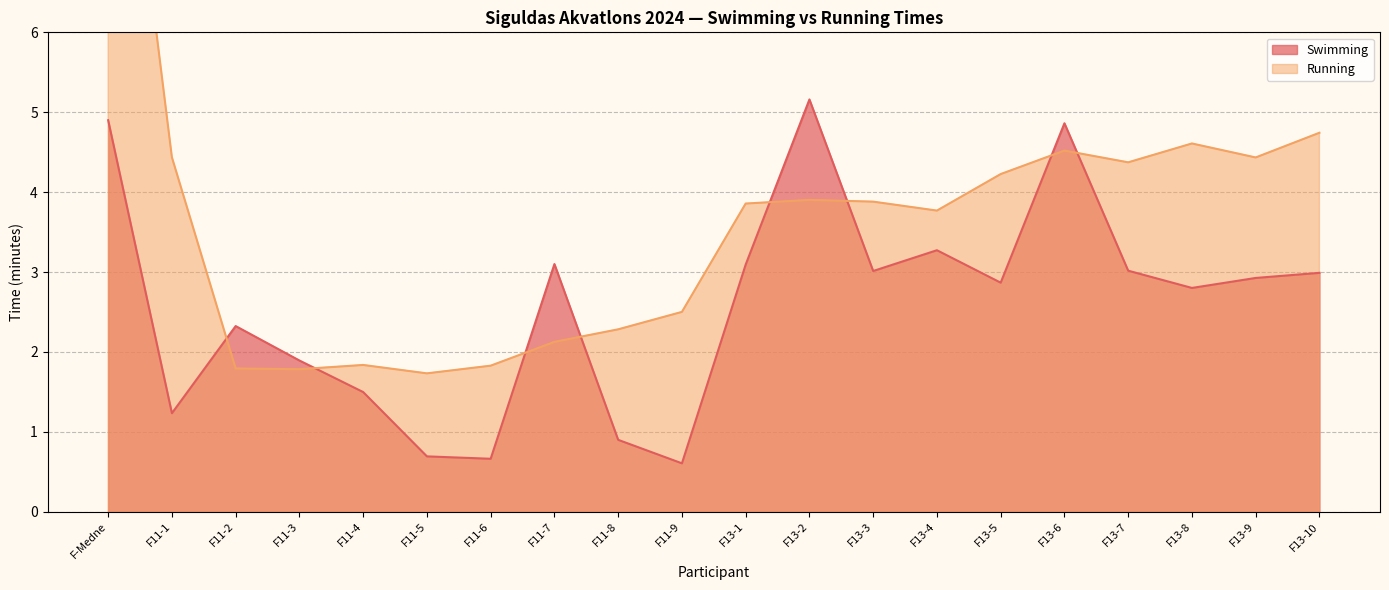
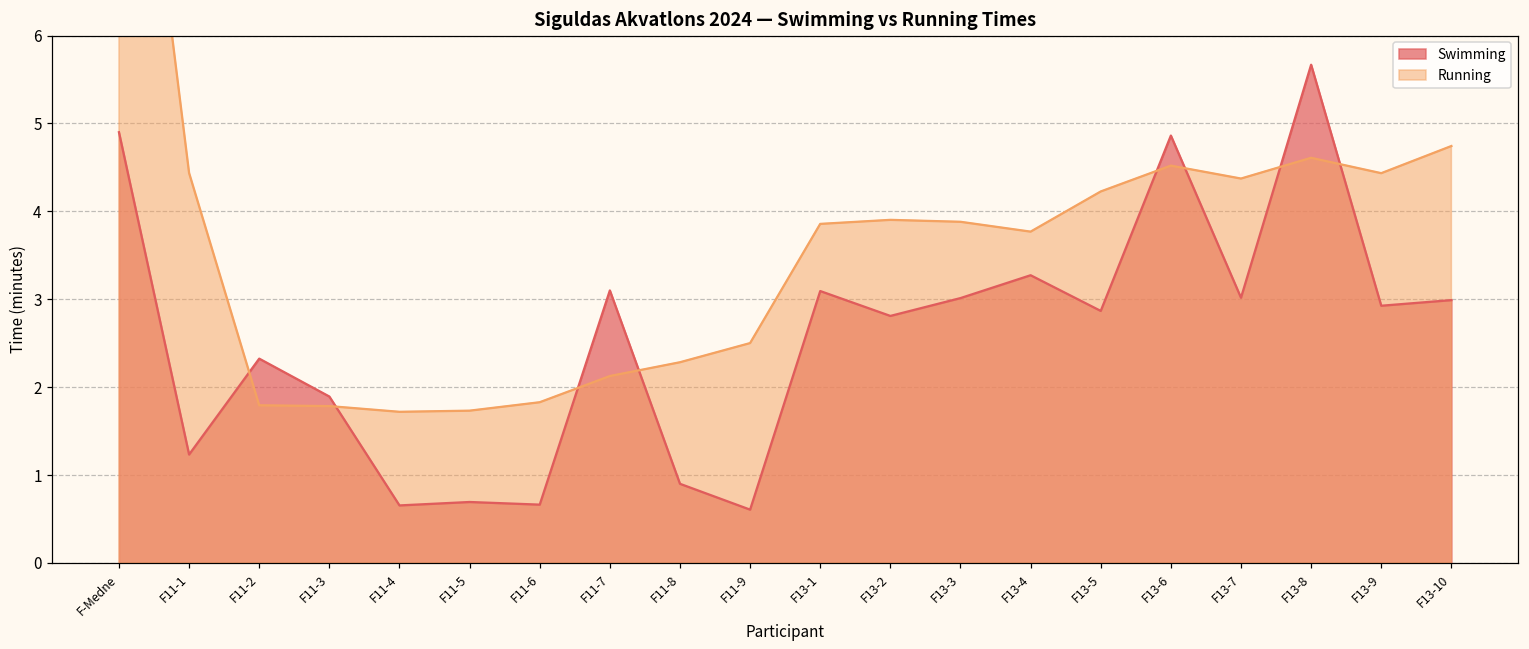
  {
    "Swimming": {
      "F-Medne": 4.9,
      "F11-1": 1.2,
      "F11-2": 2.3,
      "F11-3": 1.9,
-     "F11-4": 1.5,
+     "F11-4": 0.7,
      "F11-5": 0.7,
      "F11-6": 0.7,
      "F11-7": 3.1,
      "F11-8": 0.9,
      "F11-9": 0.6,
      "F13-1": 3.1,
-     "F13-2": 5.2,
+     "F13-2": 2.8,
      "F13-3": 3.0,
      "F13-4": 3.3,
      "F13-5": 2.9,
      "F13-6": 4.9,
      "F13-7": 3.0,
-     "F13-8": 2.8,
+     "F13-8": 5.7,
      "F13-9": 2.9,
      "F13-10": 3.0
    },
    "Running": {
      "F11-1": 4.4,
      "F11-2": 1.8,
      "F11-3": 1.8,
-     "F11-4": 1.8,
+     "F11-4": 1.7,
      "F11-5": 1.7,
      "F11-6": 1.8,
      "F11-7": 2.1,
      "F11-8": 2.3,
      "F11-9": 2.5,
      "F13-1": 3.9,
      "F13-2": 3.9,
      "F13-3": 3.9,
      "F13-4": 3.8,
      "F13-5": 4.2,
      "F13-6": 4.5,
      "F13-7": 4.4,
      "F13-8": 4.6,
      "F13-9": 4.4,
      "F13-10": 4.7
    }
  }
